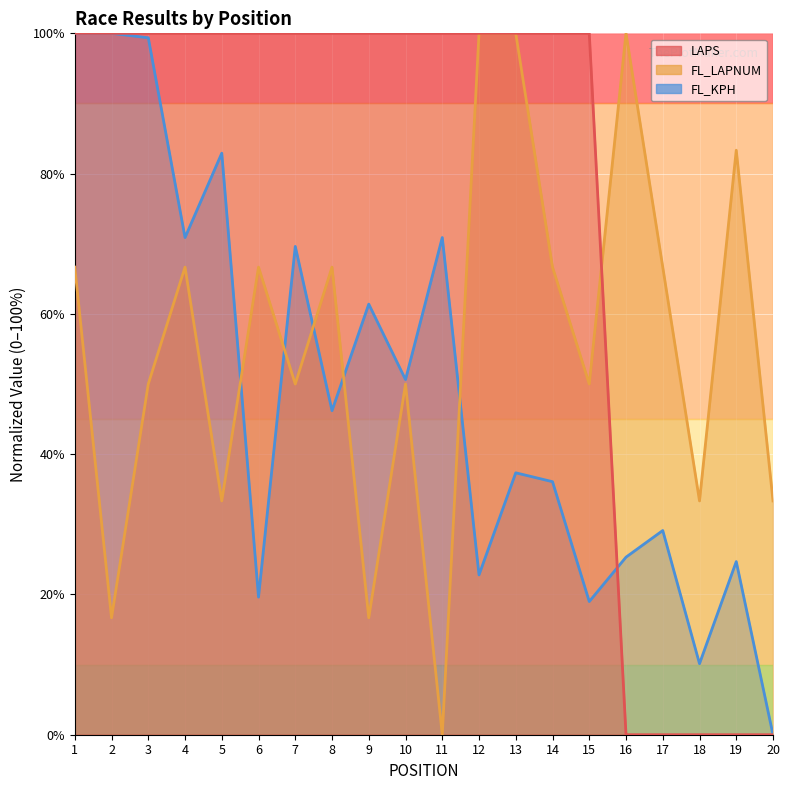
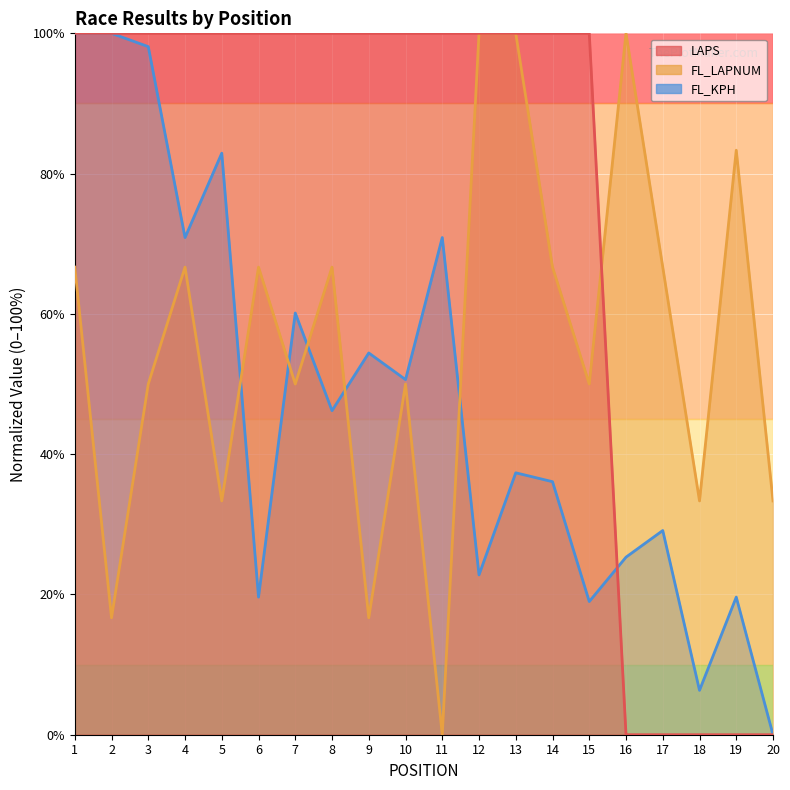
  {
    "FL_KPH": {
-     "3": "99%",
+     "3": "98%",
      "4": "71%",
      "5": "83%",
      "6": "20%",
-     "7": "70%",
+     "7": "60%",
      "8": "46%",
-     "9": "61%",
+     "9": "54%",
      "10": "51%",
      "11": "71%",
      "12": "23%",
      "13": "37%",
      "14": "36%",
      "15": "19%",
      "16": "25%",
      "17": "29%",
-     "18": "10%",
-     "19": "25%"
+     "18": "6%",
+     "19": "20%"
    }
  }
